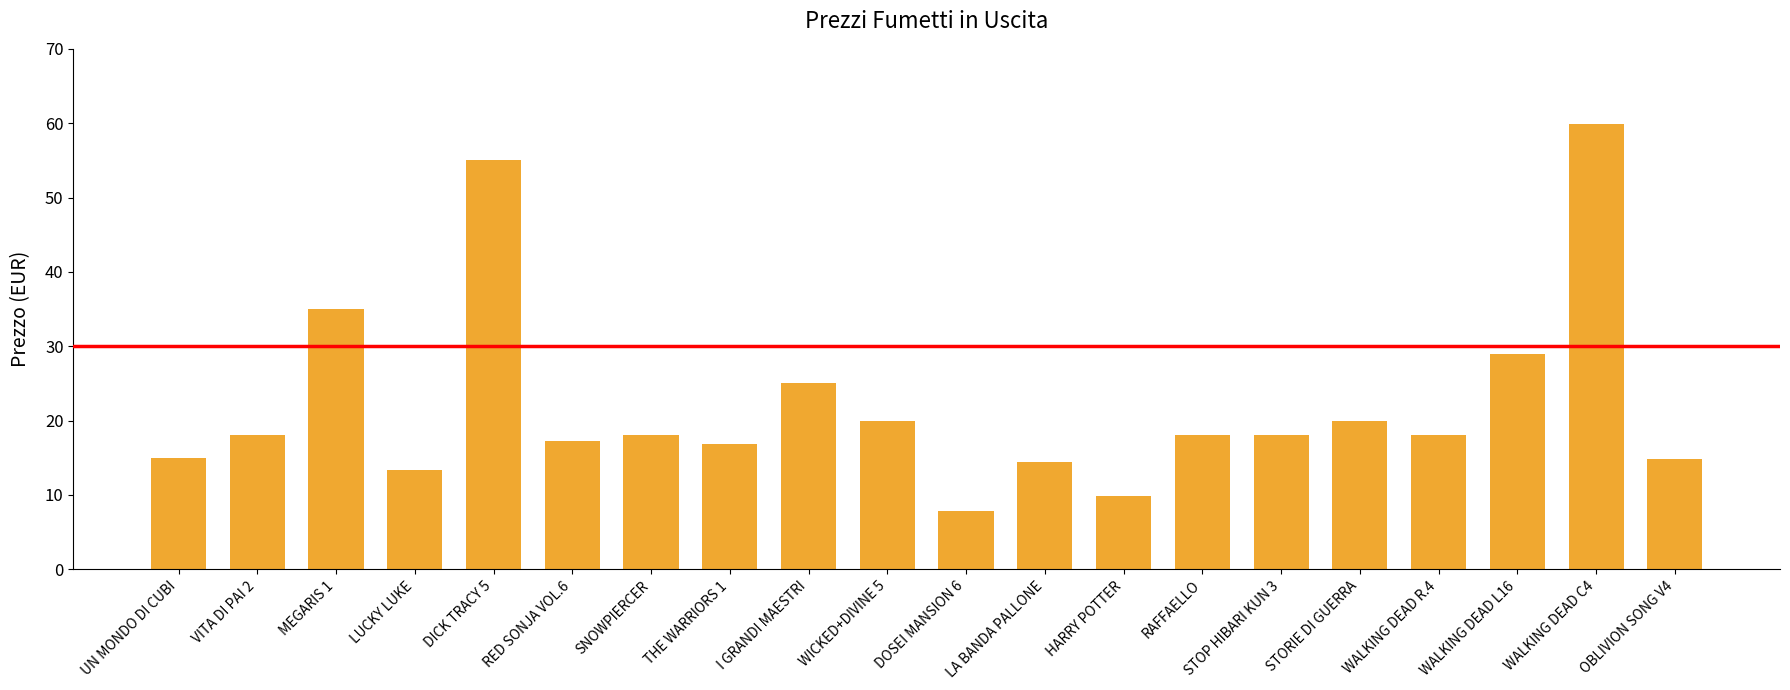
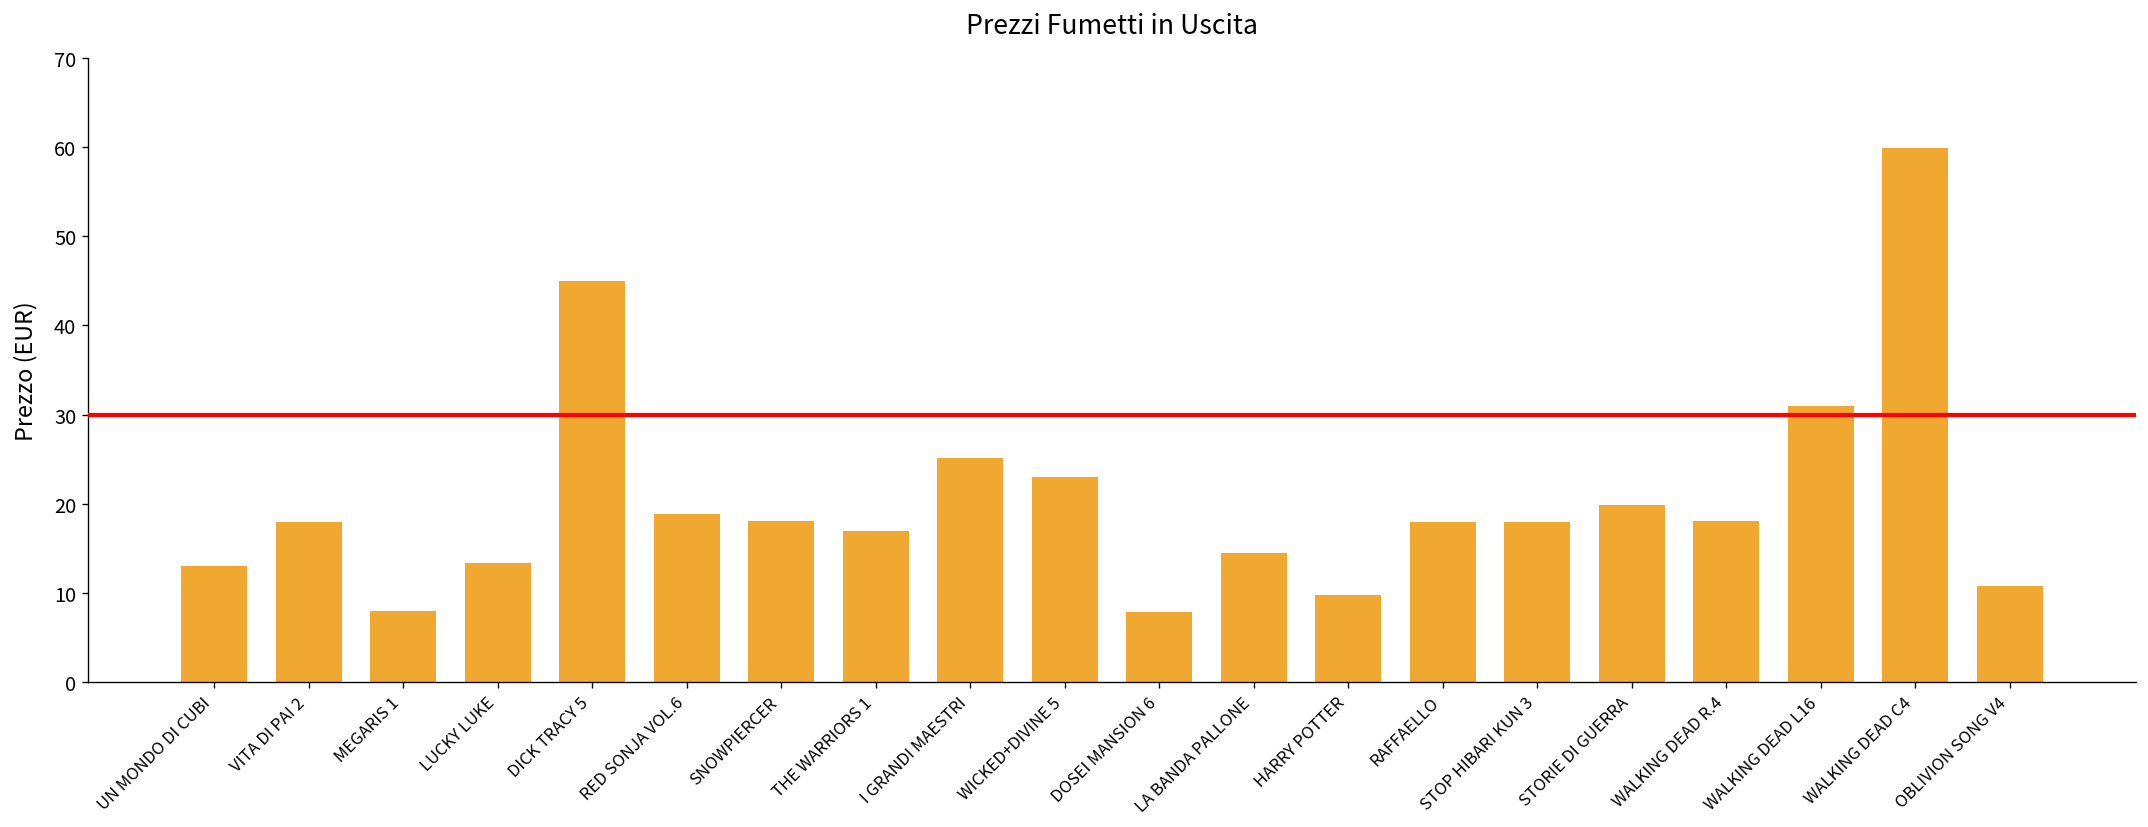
  {
-   "UN MONDO DI CUBI": 15,
+   "UN MONDO DI CUBI": 13,
    "VITA DI PAI 2": 18,
-   "MEGARIS 1": 35,
+   "MEGARIS 1": 8,
    "LUCKY LUKE": 13,
-   "DICK TRACY 5": 55,
-   "RED SONJA VOL.6": 17,
+   "DICK TRACY 5": 45,
+   "RED SONJA VOL.6": 19,
    "SNOWPIERCER": 18,
    "THE WARRIORS 1": 17,
    "I GRANDI MAESTRI": 25,
-   "WICKED+DIVINE 5": 20,
+   "WICKED+DIVINE 5": 23,
    "DOSEI MANSION 6": 8,
    "LA BANDA PALLONE": 15,
    "HARRY POTTER": 10,
    "RAFFAELLO": 18,
    "STOP HIBARI KUN 3": 18,
    "STORIE DI GUERRA": 20,
    "WALKING DEAD R.4": 18,
-   "WALKING DEAD L16": 29,
+   "WALKING DEAD L16": 31,
    "WALKING DEAD C4": 60,
-   "OBLIVION SONG V4": 15
+   "OBLIVION SONG V4": 11
  }
